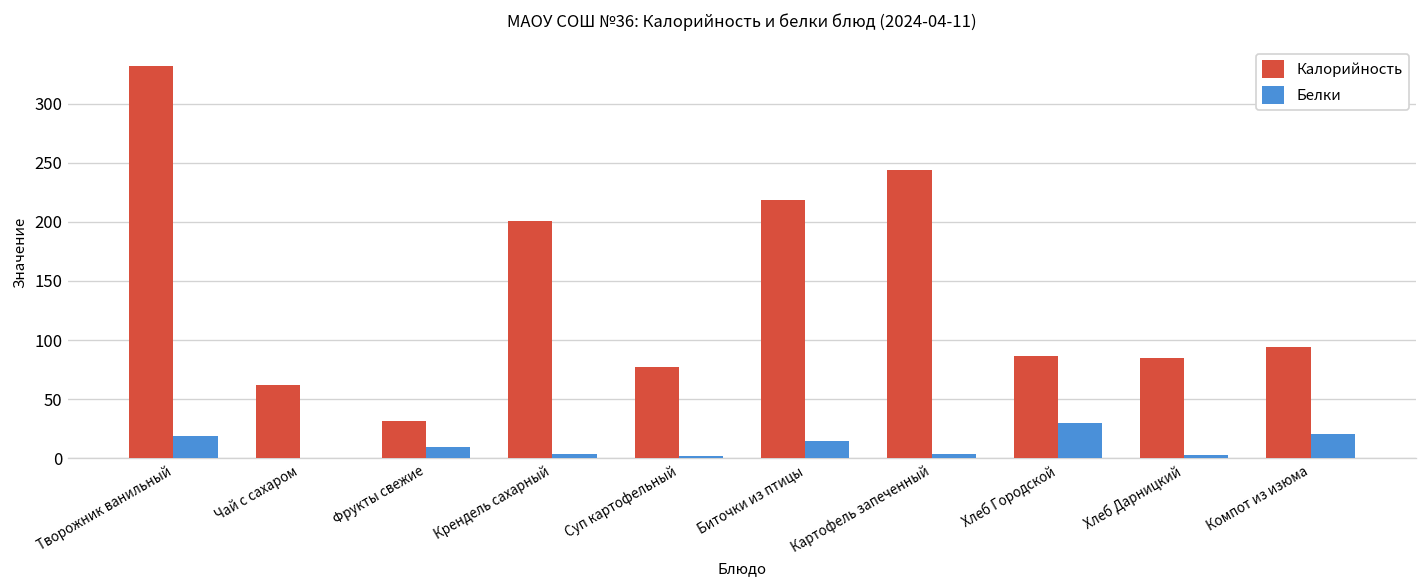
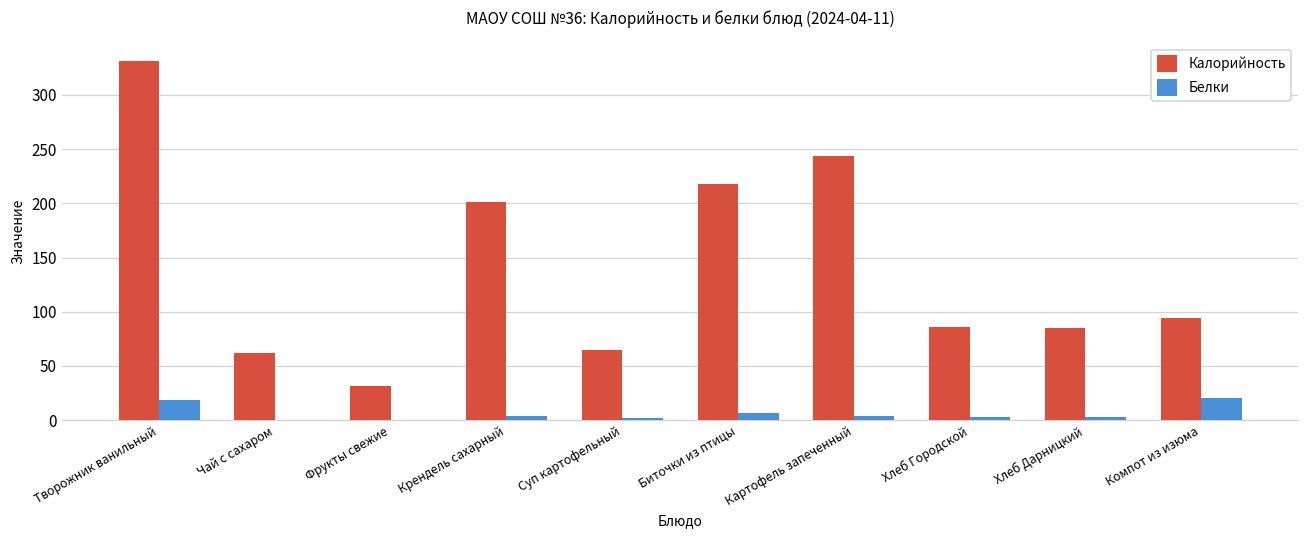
  {
    "Калорийность": {
      "Творожник ванильный": 330,
      "Чай с сахаром": 60,
      "Фрукты свежие": 30,
      "Крендель сахарный": 200,
-     "Суп картофельный": 80,
+     "Суп картофельный": 60,
      "Биточки из птицы": 220,
      "Картофель запеченный": 240,
      "Хлеб Городской": 90,
      "Хлеб Дарницкий": 90,
      "Компот из изюма": 90
    },
    "Белки": {
      "Творожник ванильный": 20,
-     "Фрукты свежие": 10,
+     "Фрукты свежие": 0,
      "Крендель сахарный": 0,
-     "Биточки из птицы": 15,
+     "Биточки из птицы": 6,
      "Картофель запеченный": 0,
-     "Хлеб Городской": 30,
+     "Хлеб Городской": 0,
      "Хлеб Дарницкий": 0,
      "Компот из изюма": 20
    }
  }
